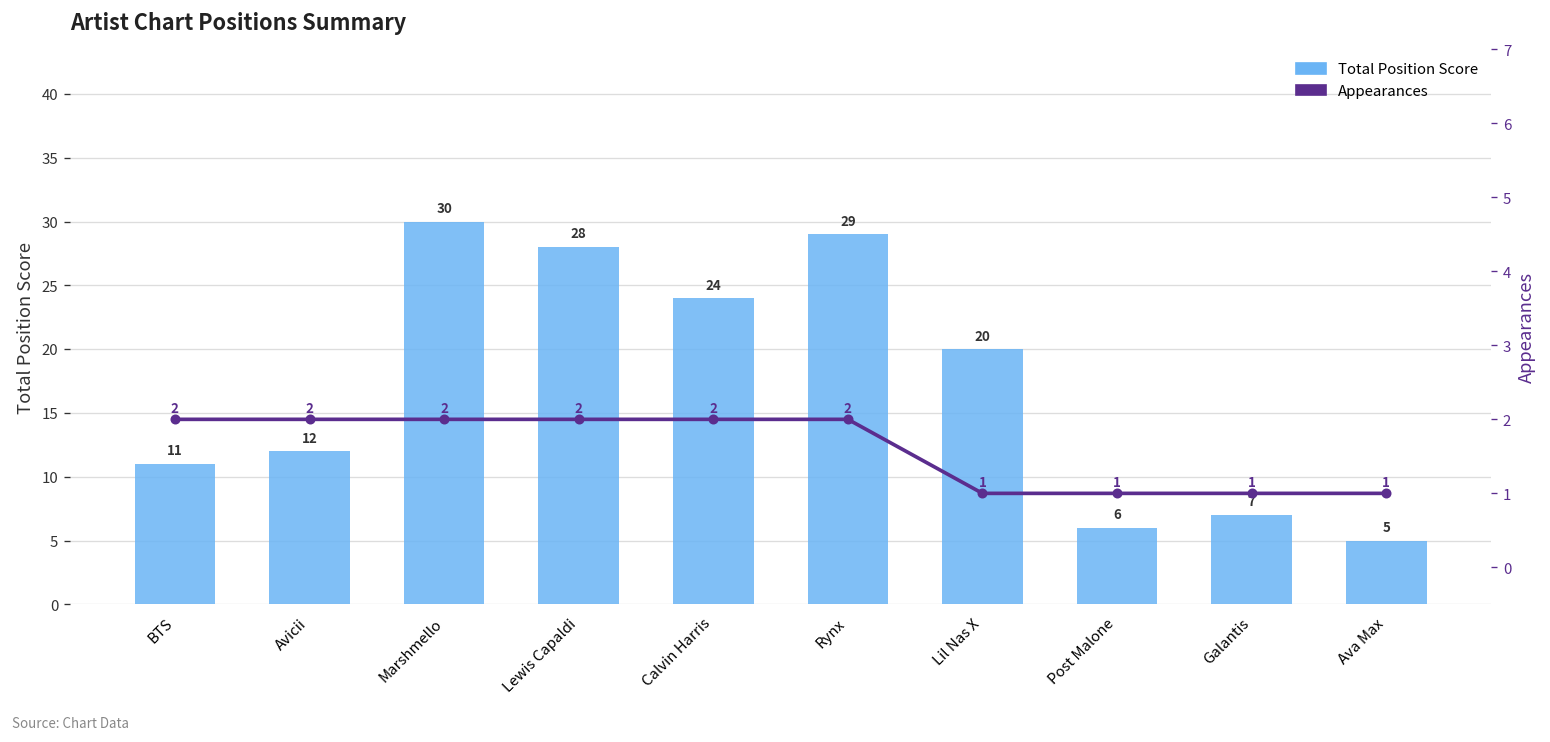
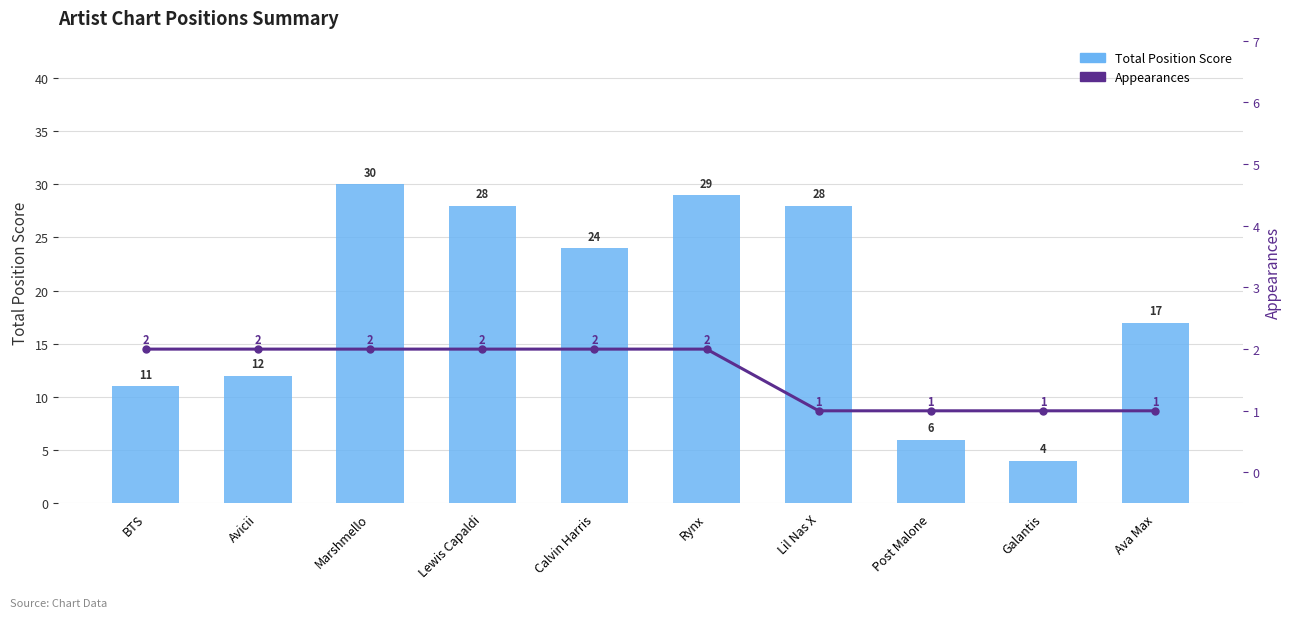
  {
    "Total Position Score": {
      "BTS": 11,
      "Avicii": 12,
      "Marshmello": 30,
      "Lewis Capaldi": 28,
      "Calvin Harris": 24,
      "Rynx": 29,
-     "Lil Nas X": 20,
+     "Lil Nas X": 28,
      "Post Malone": 6,
-     "Galantis": 7,
-     "Ava Max": 5
+     "Galantis": 4,
+     "Ava Max": 17
    },
    "Appearances": {
      "BTS": 2,
      "Avicii": 2,
      "Marshmello": 2,
      "Lewis Capaldi": 2,
      "Calvin Harris": 2,
      "Rynx": 2,
      "Lil Nas X": 1,
      "Post Malone": 1,
      "Galantis": 1,
      "Ava Max": 1
    }
  }
